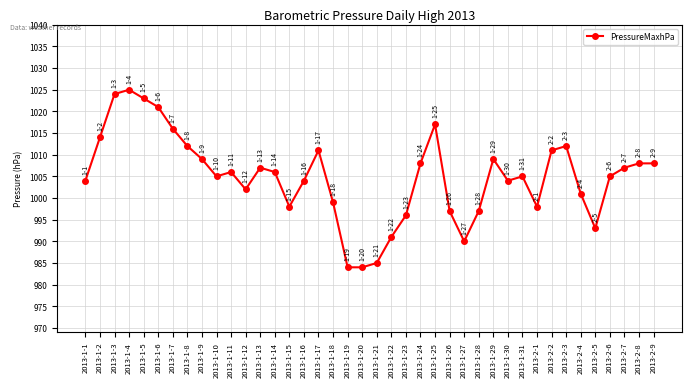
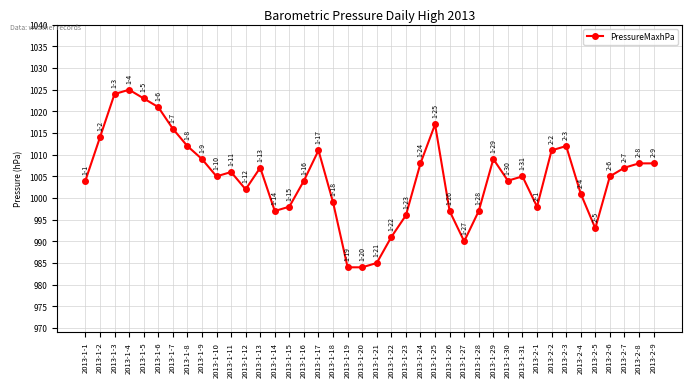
  {
-   "2013-1-14": 1006
+   "2013-1-14": 997
  }
